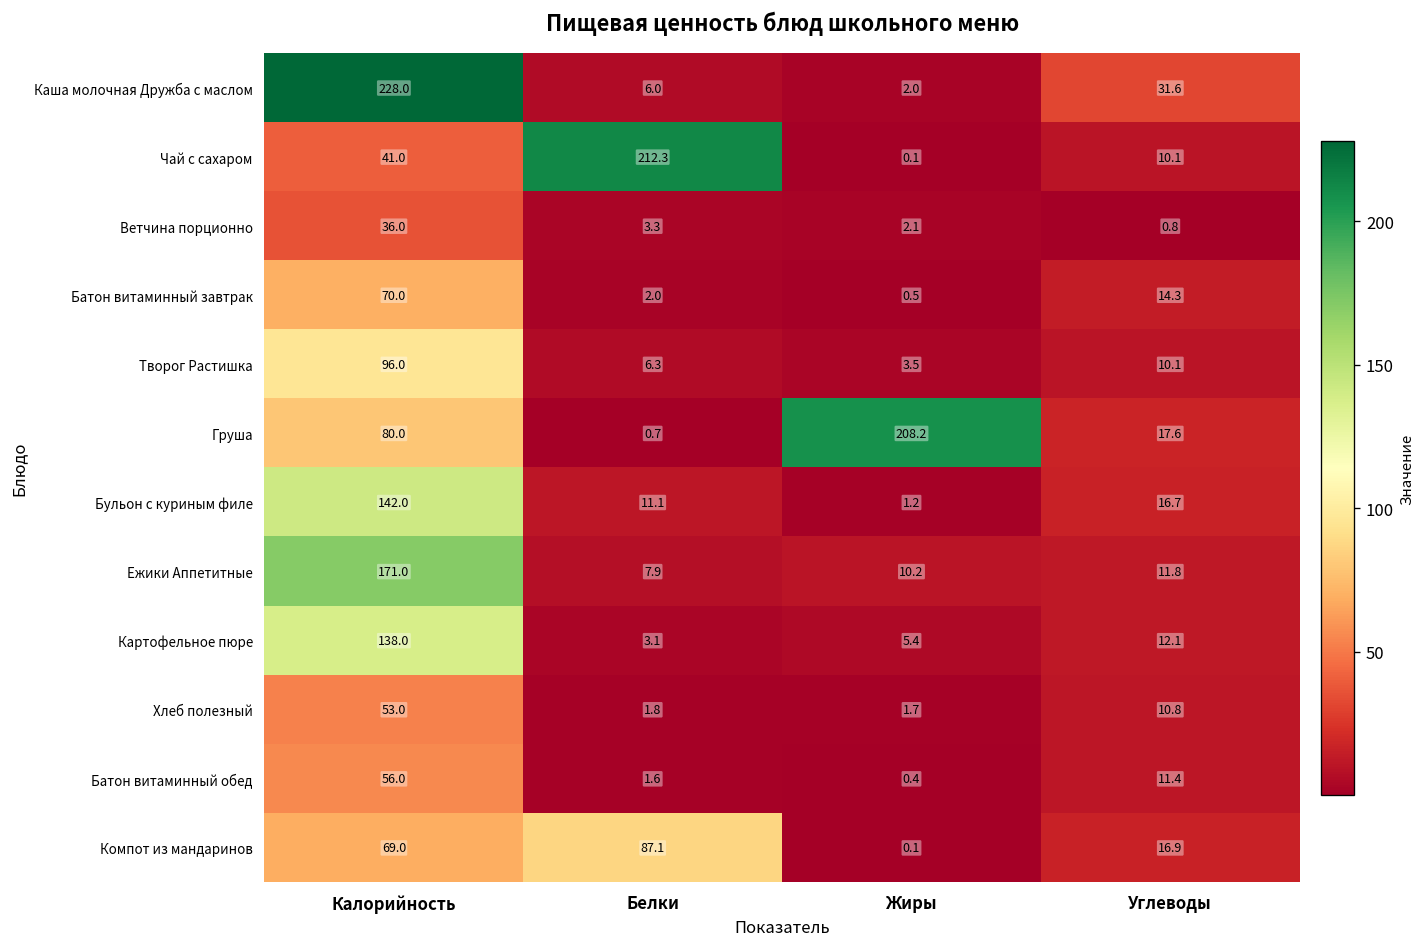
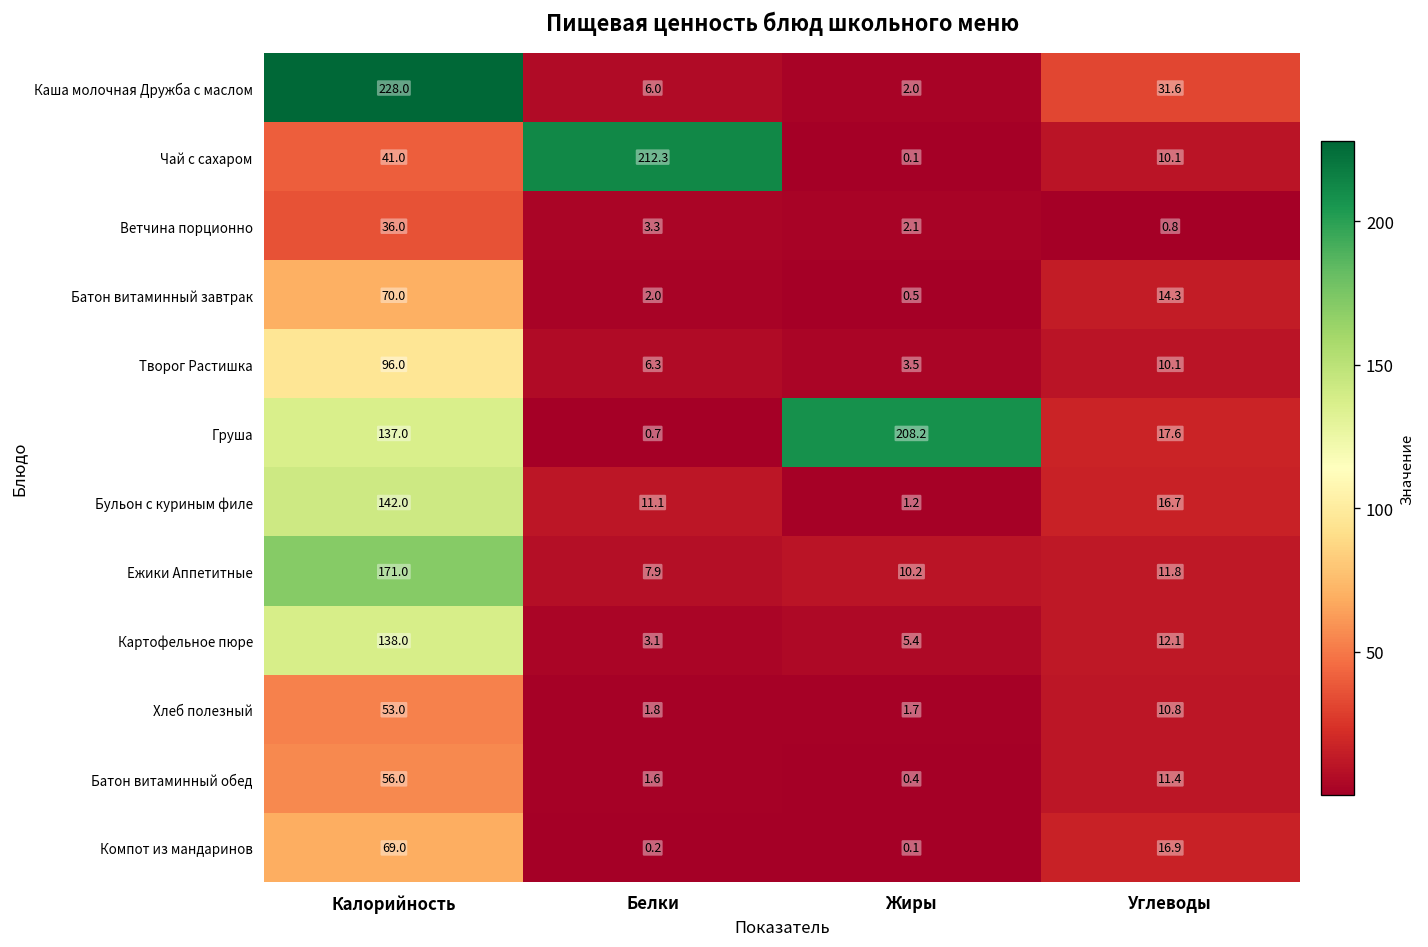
  {
    "Груша": {
-     "Калорийность": 80.0
+     "Калорийность": 137.0
    },
    "Компот из мандаринов": {
-     "Белки": 87.1
+     "Белки": 0.2
    }
  }
